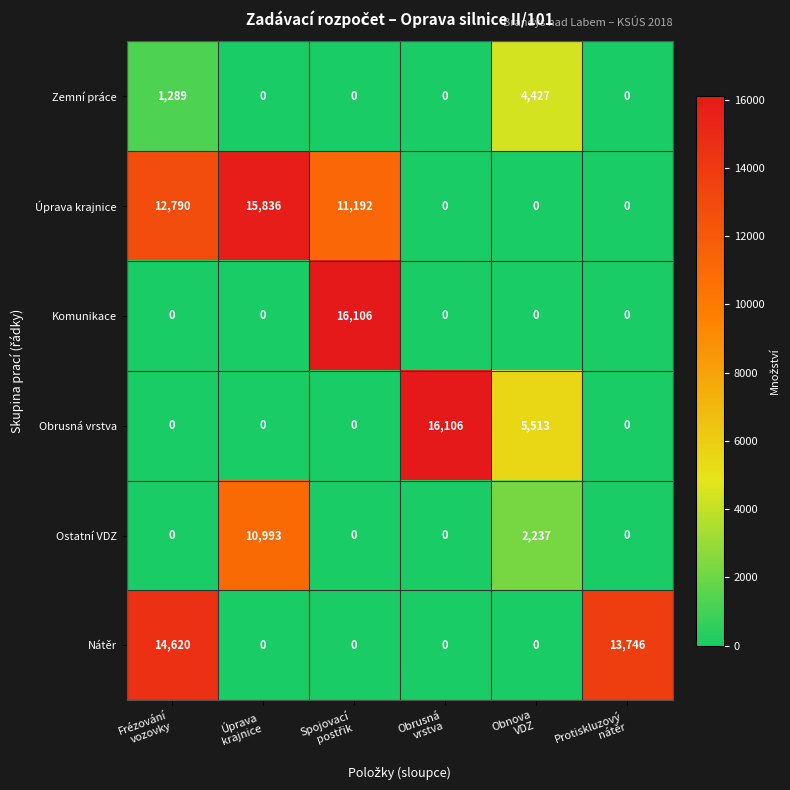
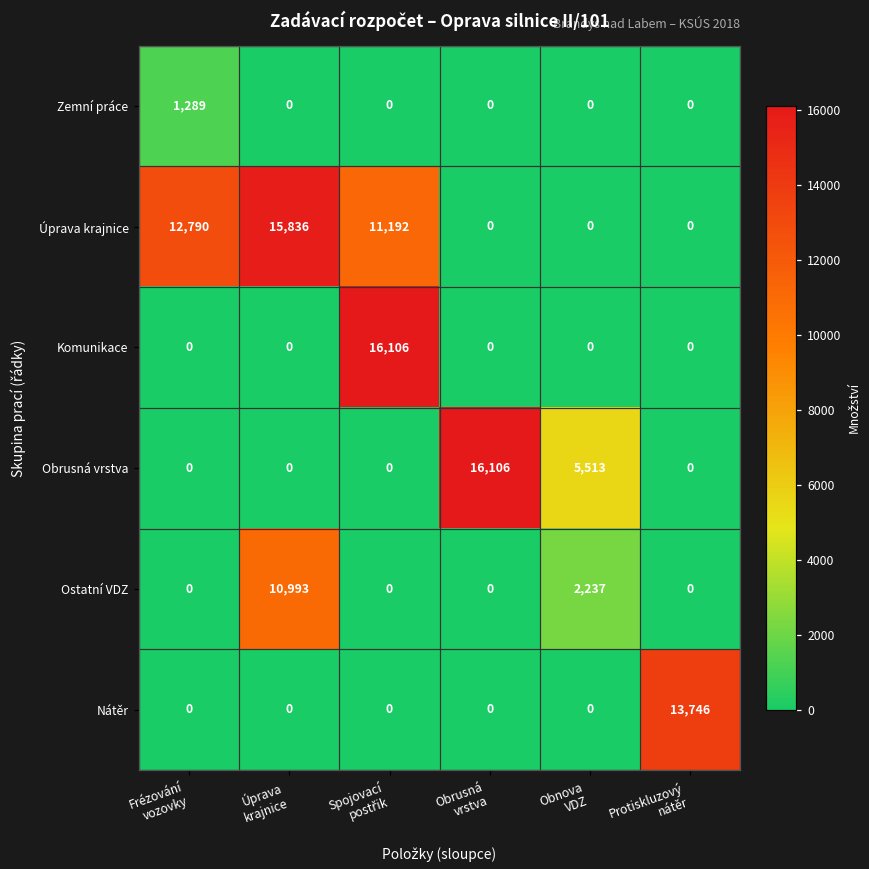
  {
    "Zemní práce": {
      "Frézování vozovky": "1,289",
      "Úprava krajnice": "0",
      "Spojovací postřik": "0",
      "Obrusná vrstva": "0",
-     "Obnova VDZ": "4,427",
+     "Obnova VDZ": "0",
      "Protiskluzový nátěr": "0"
    },
    "Úprava krajnice": {
      "Frézování vozovky": "12,790",
      "Úprava krajnice": "15,836",
      "Spojovací postřik": "11,192",
      "Obrusná vrstva": "0",
      "Obnova VDZ": "0",
      "Protiskluzový nátěr": "0"
    },
    "Komunikace": {
      "Frézování vozovky": "0",
      "Úprava krajnice": "0",
      "Spojovací postřik": "16,106",
      "Obrusná vrstva": "0",
      "Obnova VDZ": "0",
      "Protiskluzový nátěr": "0"
    },
    "Obrusná vrstva": {
      "Frézování vozovky": "0",
      "Úprava krajnice": "0",
      "Spojovací postřik": "0",
      "Obrusná vrstva": "16,106",
      "Obnova VDZ": "5,513",
      "Protiskluzový nátěr": "0"
    },
    "Ostatní VDZ": {
      "Frézování vozovky": "0",
      "Úprava krajnice": "10,993",
      "Spojovací postřik": "0",
      "Obrusná vrstva": "0",
      "Obnova VDZ": "2,237",
      "Protiskluzový nátěr": "0"
    },
    "Nátěr": {
-     "Frézování vozovky": "14,620",
+     "Frézování vozovky": "0",
      "Úprava krajnice": "0",
      "Spojovací postřik": "0",
      "Obrusná vrstva": "0",
      "Obnova VDZ": "0",
      "Protiskluzový nátěr": "13,746"
    }
  }
